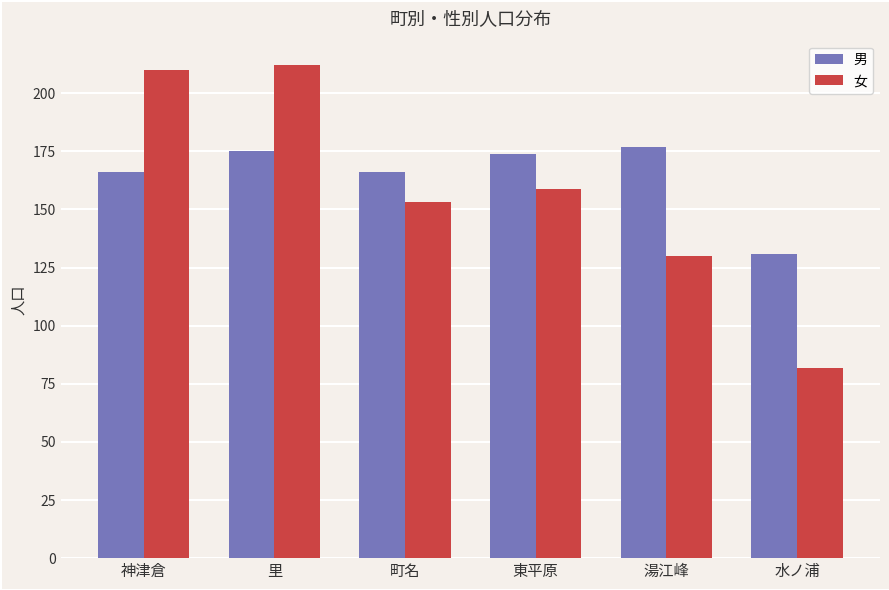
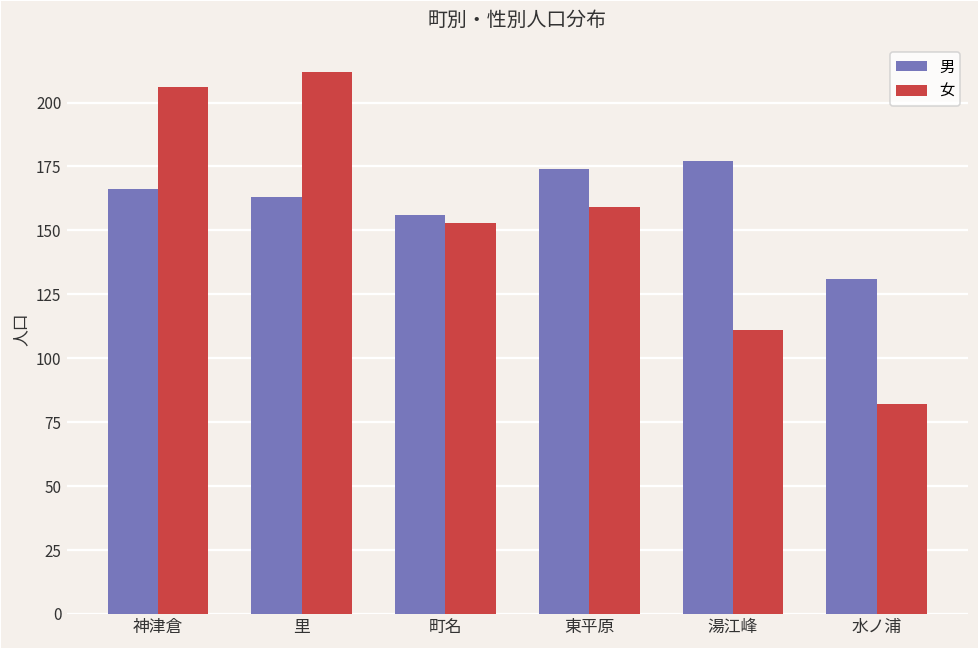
  {
    "男": {
      "神津倉": 166,
-     "里": 175,
-     "町名": 166,
+     "里": 163,
+     "町名": 156,
      "東平原": 174,
      "湯江峰": 177,
      "水ノ浦": 131
    },
    "女": {
-     "神津倉": 210,
+     "神津倉": 206,
      "里": 212,
      "町名": 153,
      "東平原": 159,
-     "湯江峰": 130,
+     "湯江峰": 111,
      "水ノ浦": 82
    }
  }
